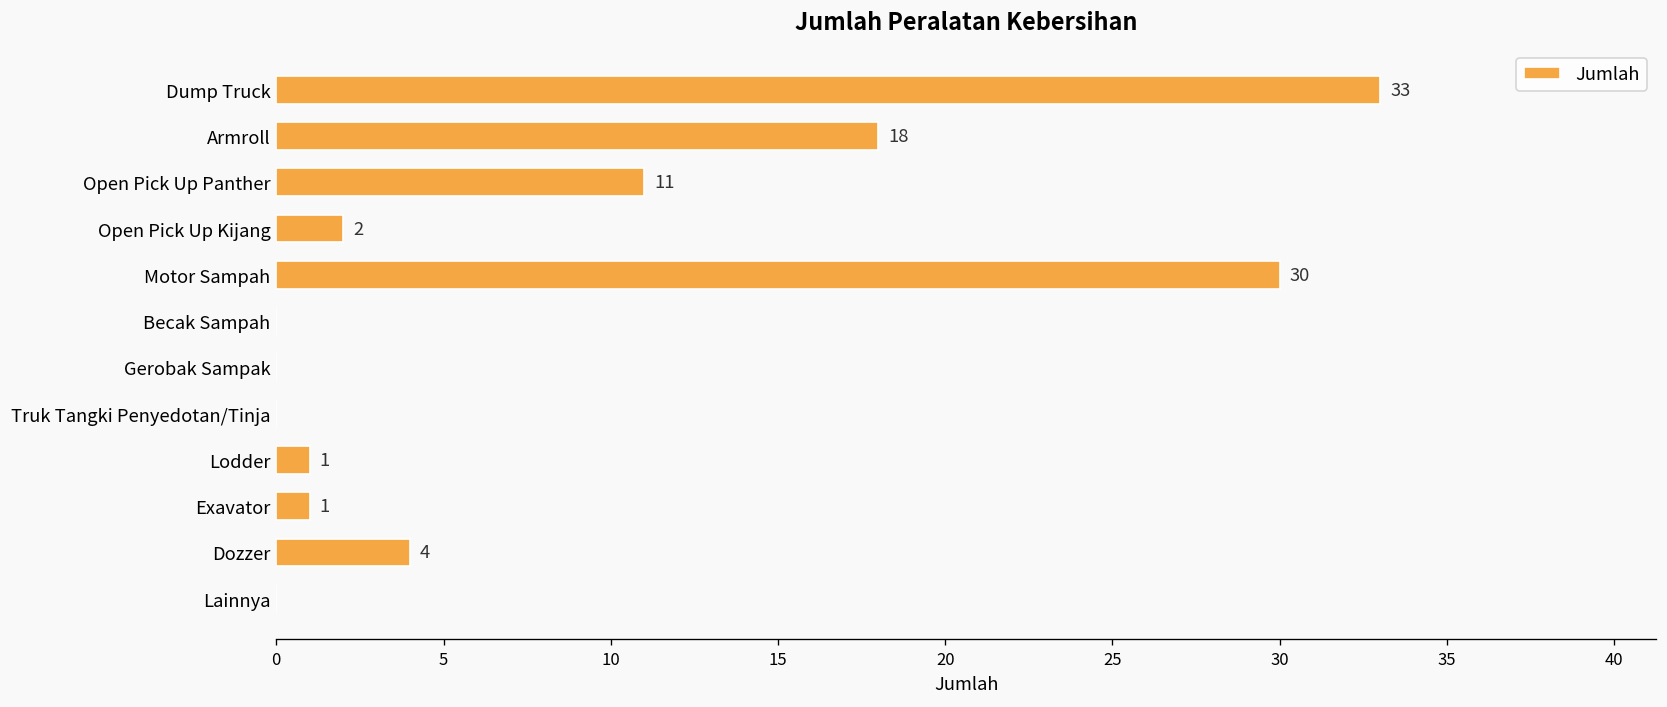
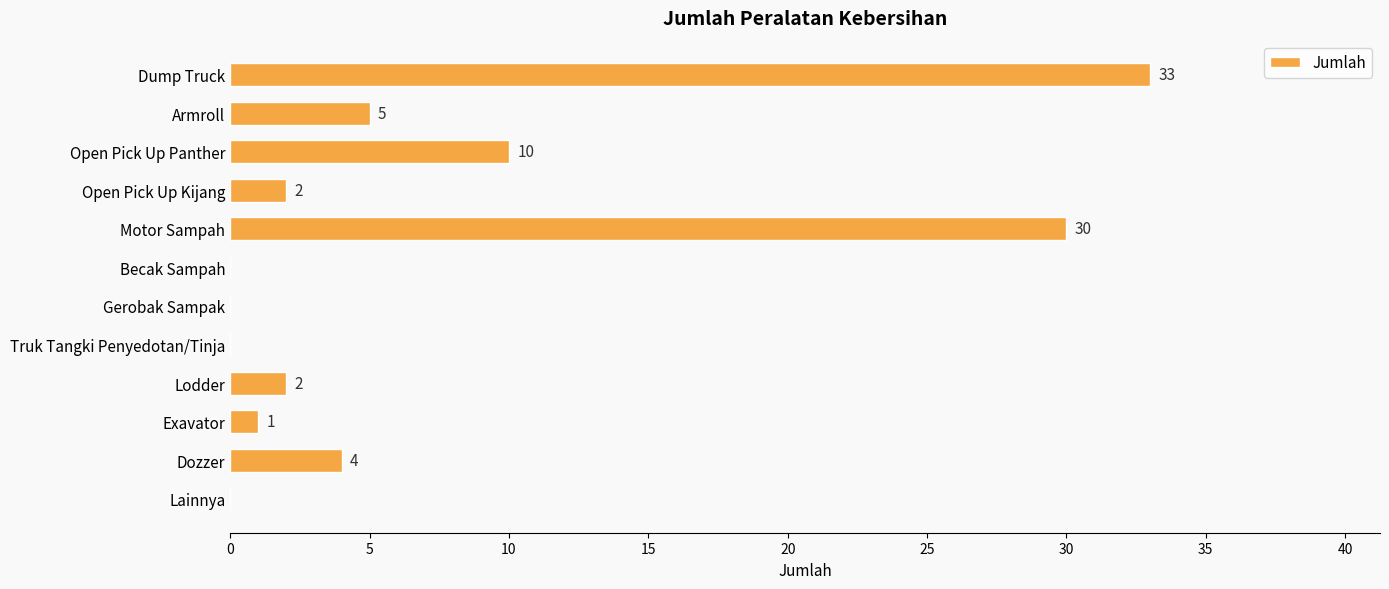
  {
    "Dump Truck": 33,
-   "Armroll": 18,
-   "Open Pick Up Panther": 11,
+   "Armroll": 5,
+   "Open Pick Up Panther": 10,
    "Open Pick Up Kijang": 2,
    "Motor Sampah": 30,
-   "Lodder": 1,
+   "Lodder": 2,
    "Exavator": 1,
    "Dozzer": 4
  }
